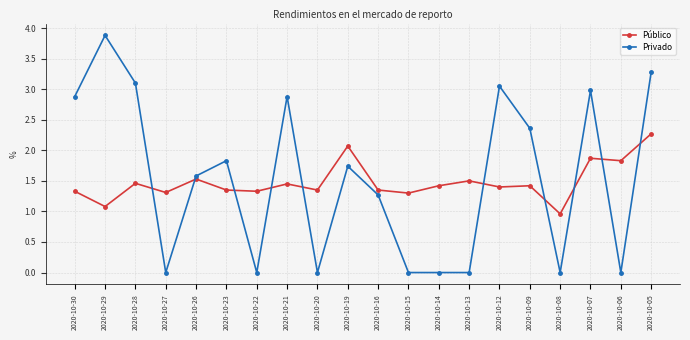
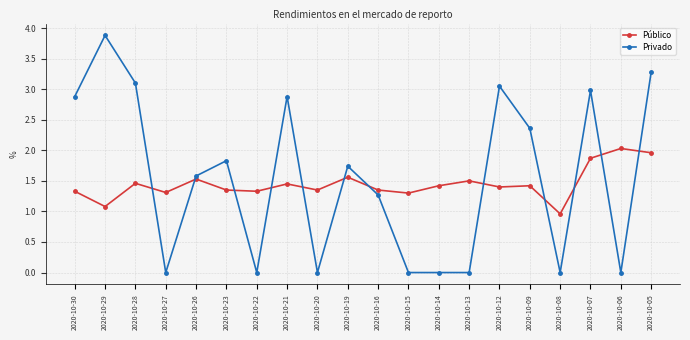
  {
    "Público": {
      "2020-10-30": 1.3,
      "2020-10-29": 1.1,
      "2020-10-28": 1.5,
      "2020-10-27": 1.3,
      "2020-10-26": 1.5,
      "2020-10-23": 1.4,
      "2020-10-22": 1.3,
      "2020-10-21": 1.5,
      "2020-10-20": 1.4,
-     "2020-10-19": 2.1,
+     "2020-10-19": 1.6,
      "2020-10-16": 1.4,
      "2020-10-15": 1.3,
      "2020-10-14": 1.4,
      "2020-10-13": 1.5,
      "2020-10-12": 1.4,
      "2020-10-09": 1.4,
      "2020-10-08": 1.0,
      "2020-10-07": 1.9,
-     "2020-10-06": 1.8,
-     "2020-10-05": 2.3
+     "2020-10-06": 2.0,
+     "2020-10-05": 2.0
    },
    "Privado": {
      "2020-10-30": 2.9,
      "2020-10-29": 3.9,
      "2020-10-28": 3.1,
      "2020-10-27": 0.0,
      "2020-10-26": 1.6,
      "2020-10-23": 1.8,
      "2020-10-22": 0.0,
      "2020-10-21": 2.9,
      "2020-10-20": 0.0,
      "2020-10-19": 1.7,
      "2020-10-16": 1.3,
      "2020-10-15": 0.0,
      "2020-10-14": 0.0,
      "2020-10-13": 0.0,
      "2020-10-12": 3.1,
      "2020-10-09": 2.4,
      "2020-10-08": 0.0,
      "2020-10-07": 3.0,
      "2020-10-06": 0.0,
      "2020-10-05": 3.3
    }
  }
